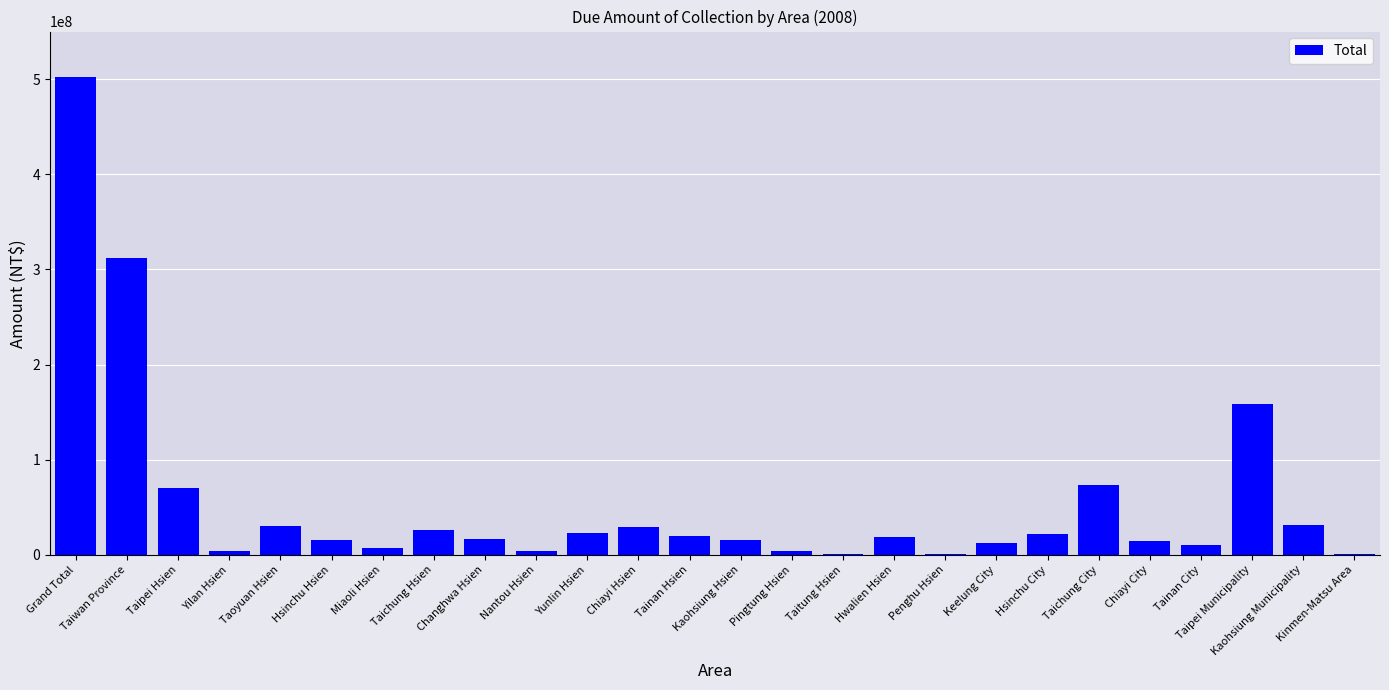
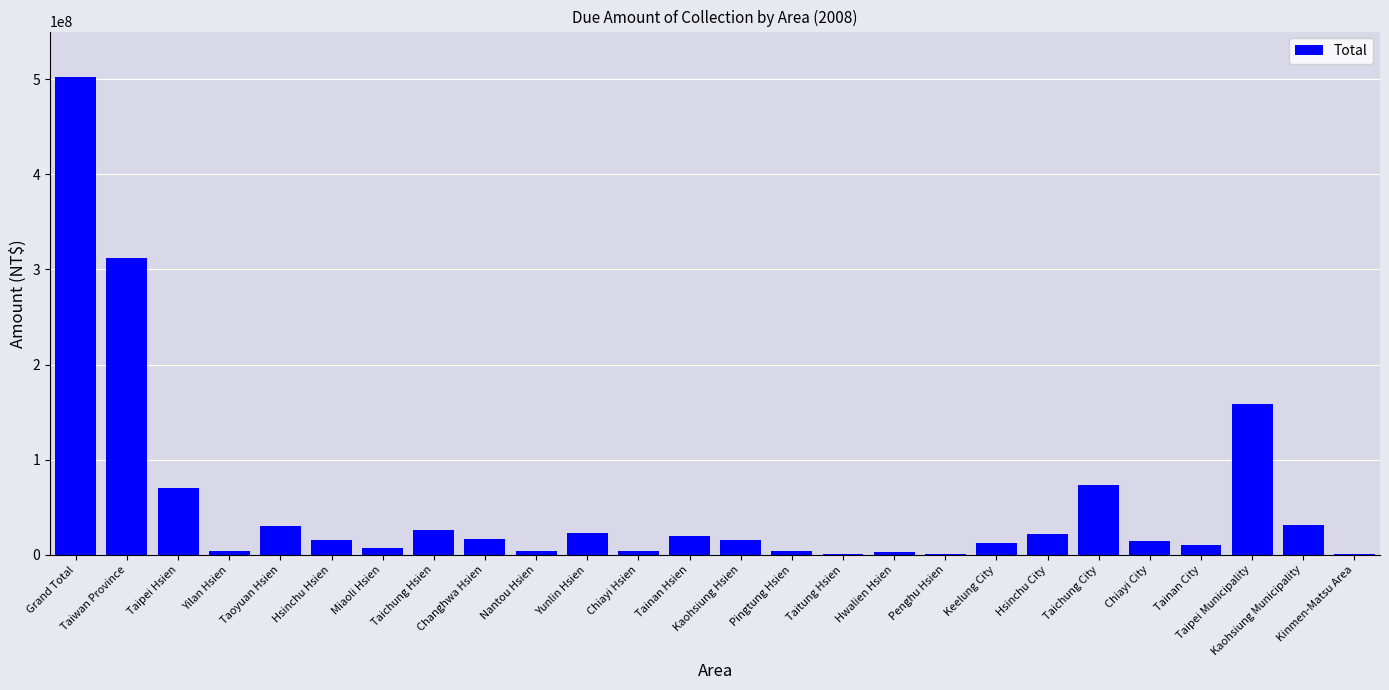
  {
    "Grand Total": 500000000,
    "Taiwan Province": 310000000,
    "Taipei Hsien": 70000000,
    "Yilan Hsien": 0,
    "Taoyuan Hsien": 30000000,
    "Hsinchu Hsien": 20000000,
    "Miaoli Hsien": 10000000,
    "Taichung Hsien": 30000000,
    "Changhwa Hsien": 20000000,
    "Nantou Hsien": 0,
    "Yunlin Hsien": 20000000,
-   "Chiayi Hsien": 30000000,
+   "Chiayi Hsien": 0,
    "Tainan Hsien": 20000000,
    "Kaohsiung Hsien": 20000000,
    "Pingtung Hsien": 0,
-   "Hwalien Hsien": 20000000,
+   "Hwalien Hsien": 0,
    "Keelung City": 10000000,
    "Hsinchu City": 20000000,
    "Taichung City": 70000000,
    "Chiayi City": 10000000,
    "Tainan City": 10000000,
    "Taipei Municipality": 160000000,
    "Kaohsiung Municipality": 30000000
  }
